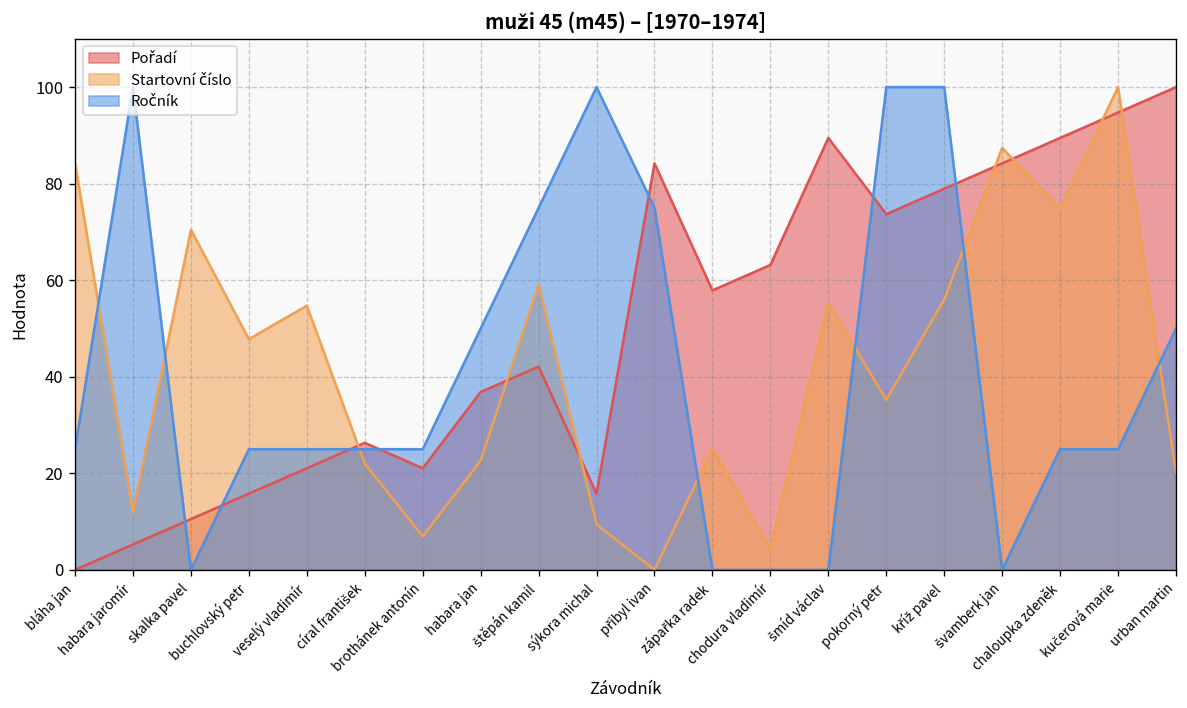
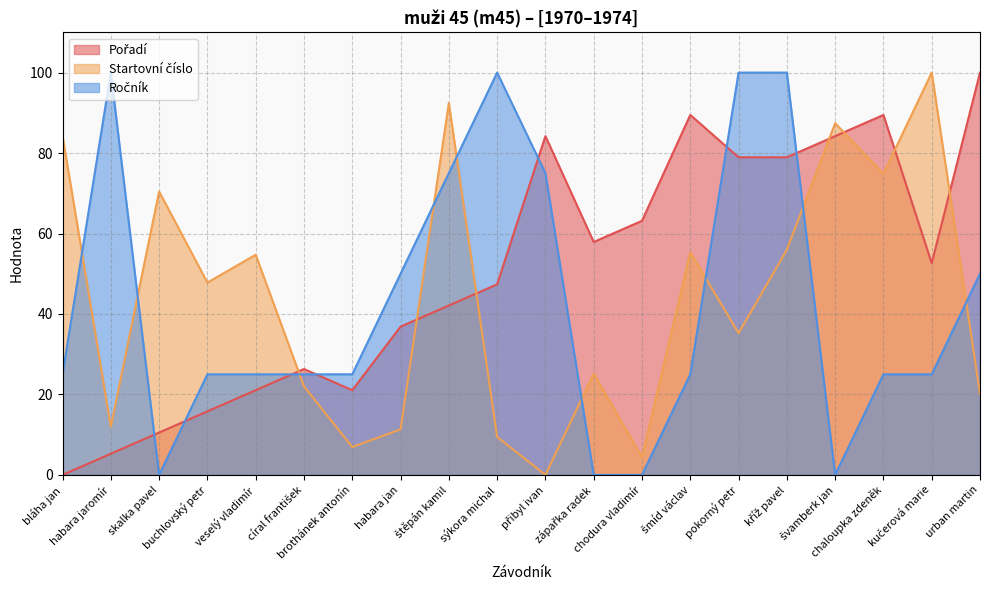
  {
    "Pořadí": {
      "bláha jan": 0,
      "habara jaromír": 5,
      "skalka pavel": 11,
      "buchlovský petr": 16,
      "veselý vladimír": 21,
      "círal františek": 26,
      "brothánek antonín": 21,
      "habara jan": 37,
      "štěpán kamil": 42,
-     "sýkora michal": 16,
+     "sýkora michal": 47,
      "přibyl ivan": 84,
      "zápařka radek": 58,
      "chodura vladimír": 63,
      "šmíd václav": 89,
-     "pokorný petr": 74,
+     "pokorný petr": 79,
      "kříž pavel": 79,
      "švamberk jan": 84,
      "chaloupka zdeněk": 89,
-     "kučerová marie": 95,
+     "kučerová marie": 53,
      "urban martin": 100
    },
    "Startovní číslo": {
      "bláha jan": 84,
      "habara jaromír": 12,
      "skalka pavel": 70,
      "buchlovský petr": 48,
      "veselý vladimír": 55,
      "círal františek": 22,
      "brothánek antonín": 7,
-     "habara jan": 23,
-     "štěpán kamil": 59,
+     "habara jan": 11,
+     "štěpán kamil": 92,
      "sýkora michal": 9,
      "přibyl ivan": 0,
      "zápařka radek": 25,
      "chodura vladimír": 4,
      "šmíd václav": 55,
      "pokorný petr": 35,
      "kříž pavel": 56,
      "švamberk jan": 87,
      "chaloupka zdeněk": 75,
      "kučerová marie": 100,
      "urban martin": 20
    },
    "Ročník": {
      "bláha jan": 25,
      "skalka pavel": 0,
      "buchlovský petr": 25,
      "veselý vladimír": 25,
      "círal františek": 25,
      "brothánek antonín": 25,
      "habara jan": 50,
      "štěpán kamil": 75,
      "sýkora michal": 100,
      "přibyl ivan": 75,
      "zápařka radek": 0,
      "chodura vladimír": 0,
-     "šmíd václav": 0,
+     "šmíd václav": 25,
      "pokorný petr": 100,
      "kříž pavel": 100,
      "švamberk jan": 0,
      "chaloupka zdeněk": 25,
      "kučerová marie": 25,
      "urban martin": 50
    }
  }
